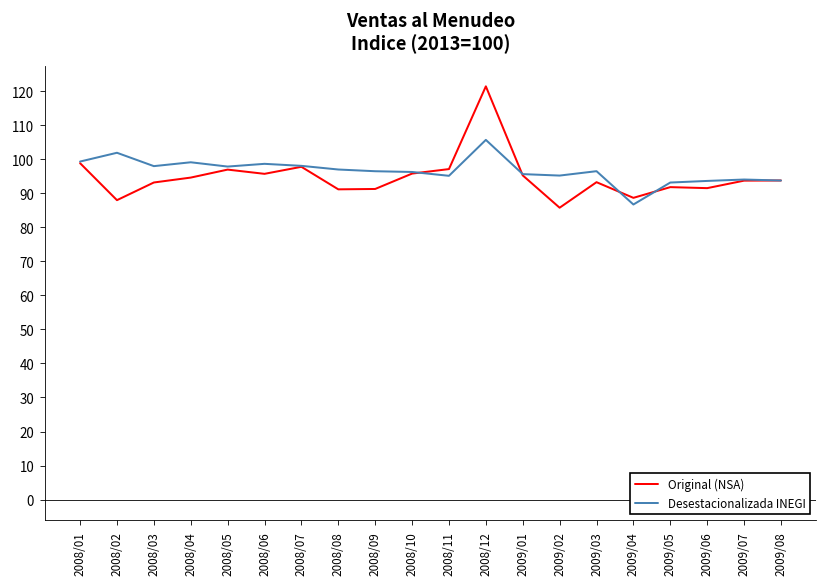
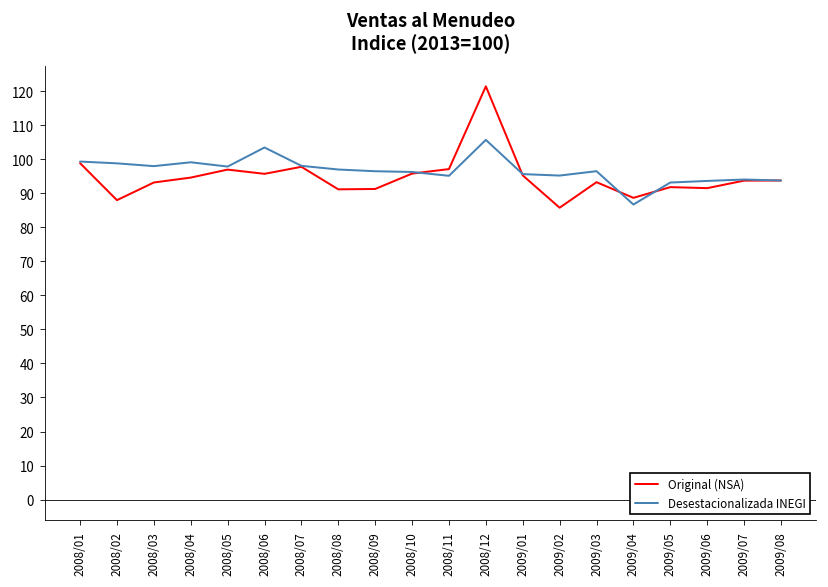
  {
    "Original (NSA)": {
      "2008/02": 88,
      "2008/03": 93,
      "2008/04": 95,
      "2008/05": 97,
      "2008/06": 96,
      "2008/08": 91,
      "2008/09": 91,
      "2008/11": 97,
      "2008/12": 121,
      "2009/02": 86,
      "2009/03": 93,
      "2009/04": 89,
      "2009/05": 92,
      "2009/06": 92
    },
    "Desestacionalizada INEGI": {
-     "2008/02": 102,
+     "2008/02": 99,
      "2008/03": 98,
      "2008/04": 99,
      "2008/05": 98,
-     "2008/06": 99,
+     "2008/06": 103,
      "2008/08": 97,
      "2008/09": 97,
      "2008/11": 95,
      "2008/12": 106,
      "2009/02": 95,
      "2009/03": 97,
      "2009/04": 87,
      "2009/05": 93,
      "2009/06": 94
    }
  }
